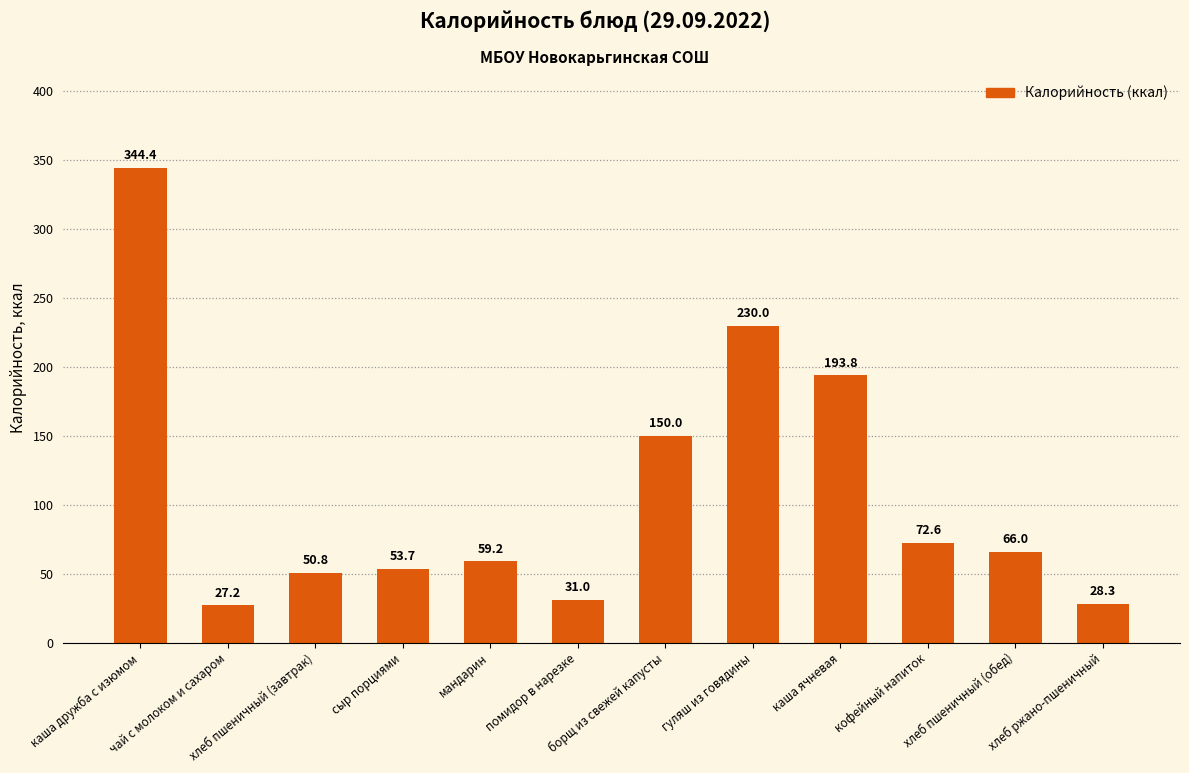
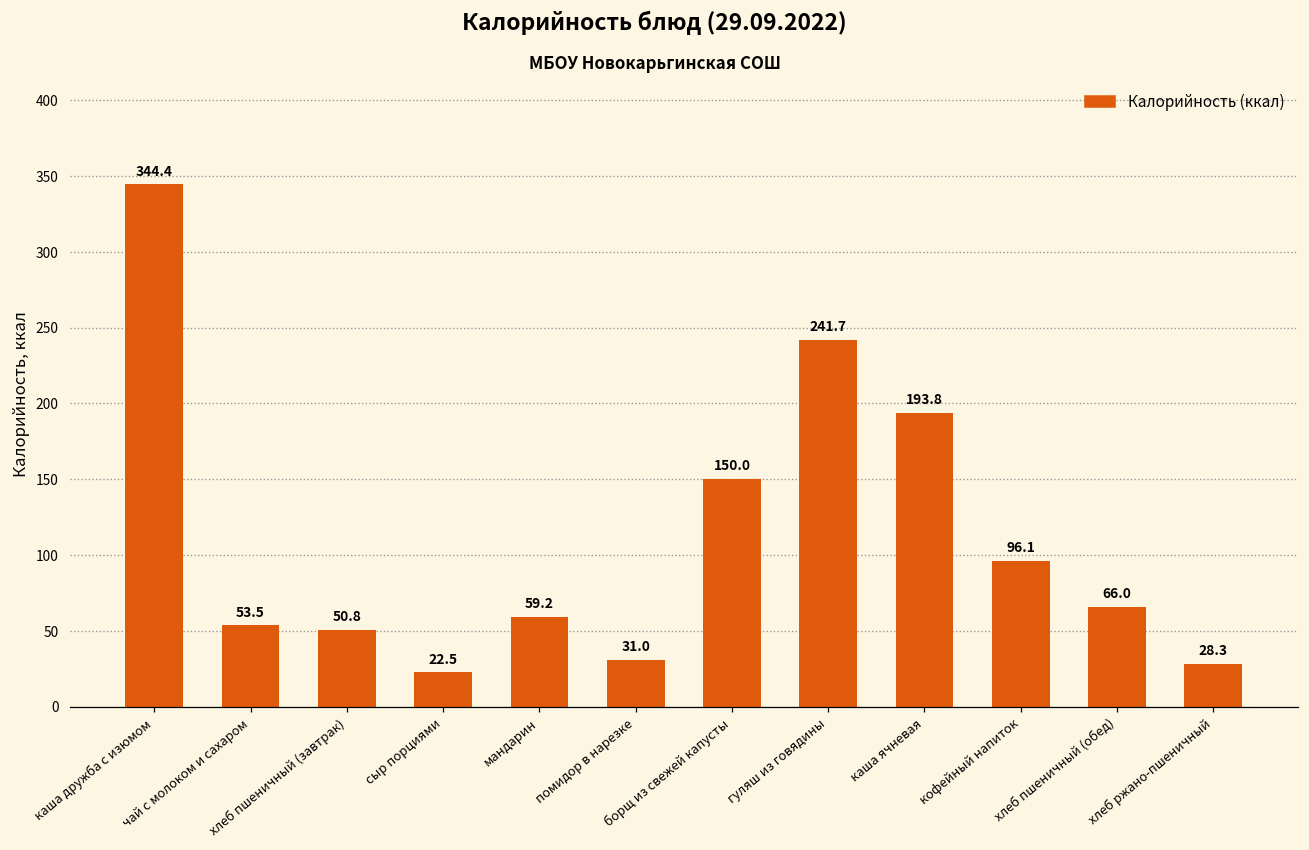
  {
    "каша дружба с изюмом": 344.4,
-   "чай с молоком и сахаром": 27.2,
+   "чай с молоком и сахаром": 53.5,
    "хлеб пшеничный (завтрак)": 50.8,
-   "сыр порциями": 53.7,
+   "сыр порциями": 22.5,
    "мандарин": 59.2,
    "помидор в нарезке": 31.0,
    "борщ из свежей капусты": 150.0,
-   "гуляш из говядины": 230.0,
+   "гуляш из говядины": 241.7,
    "каша ячневая": 193.8,
-   "кофейный напиток": 72.6,
+   "кофейный напиток": 96.1,
    "хлеб пшеничный (обед)": 66.0,
    "хлеб ржано-пшеничный": 28.3
  }
